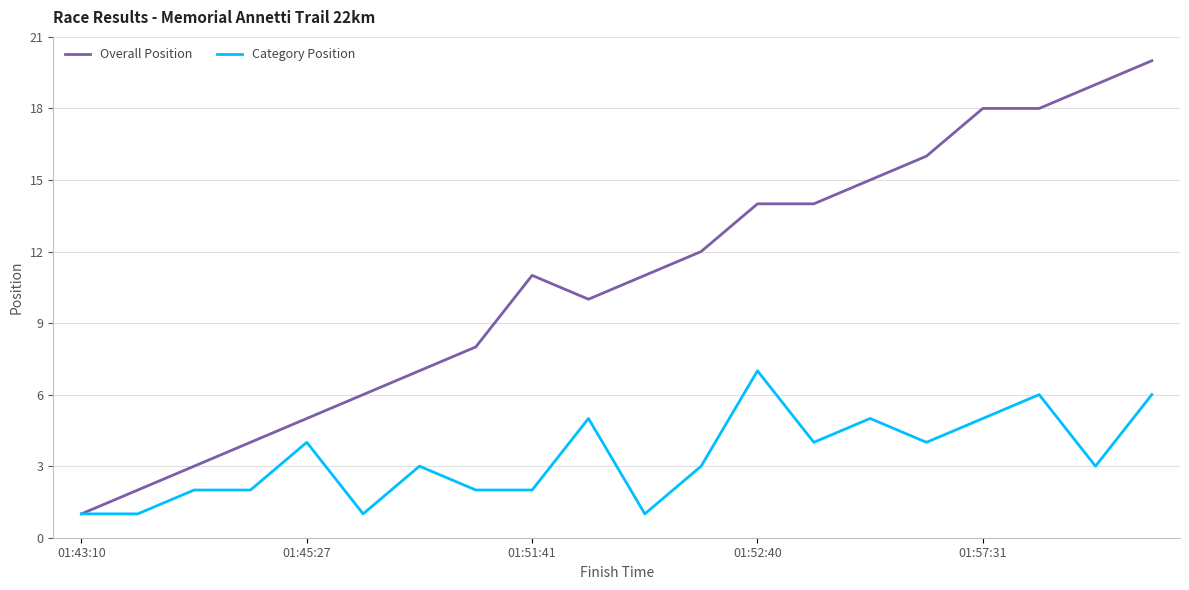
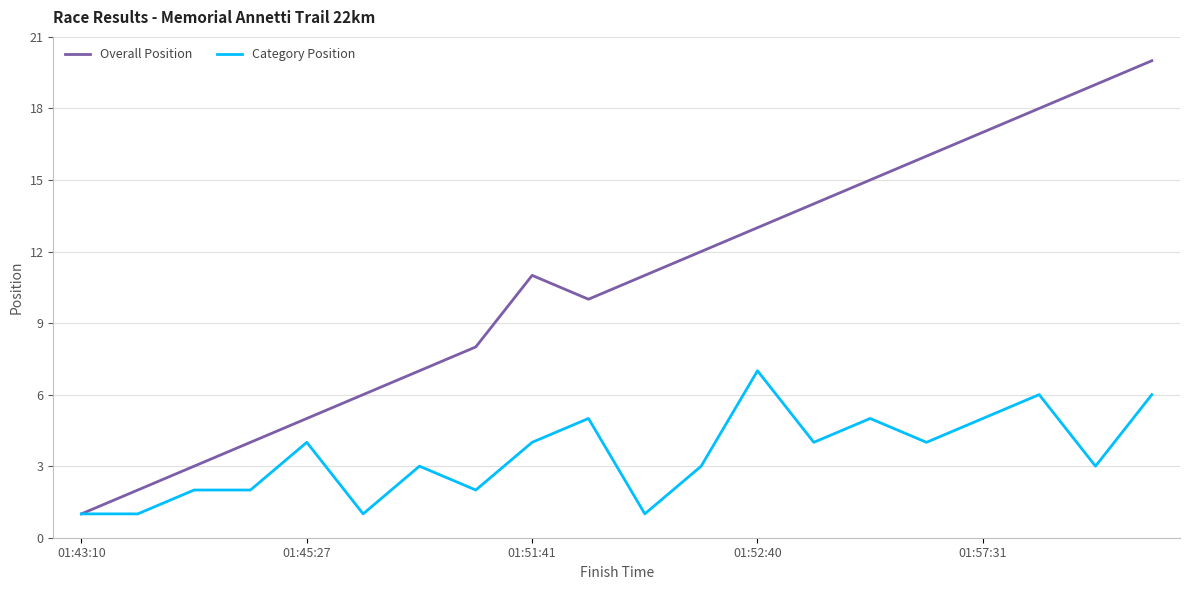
  {
    "Overall Position": {
      "01:45:27": 5,
      "01:51:41": 11,
-     "01:52:40": 14,
-     "01:57:31": 18
+     "01:52:40": 13,
+     "01:57:31": 17
    },
    "Category Position": {
      "01:45:27": 4,
-     "01:51:41": 2,
+     "01:51:41": 4,
      "01:52:40": 7,
      "01:57:31": 5
    }
  }
